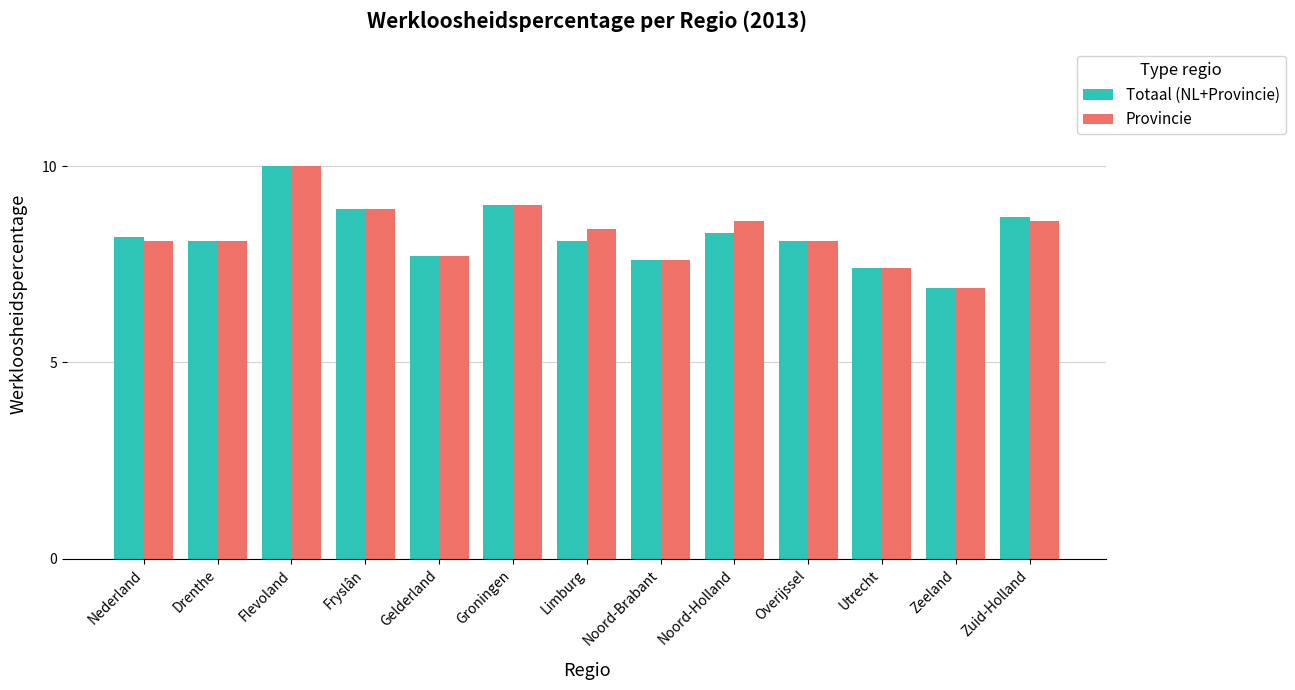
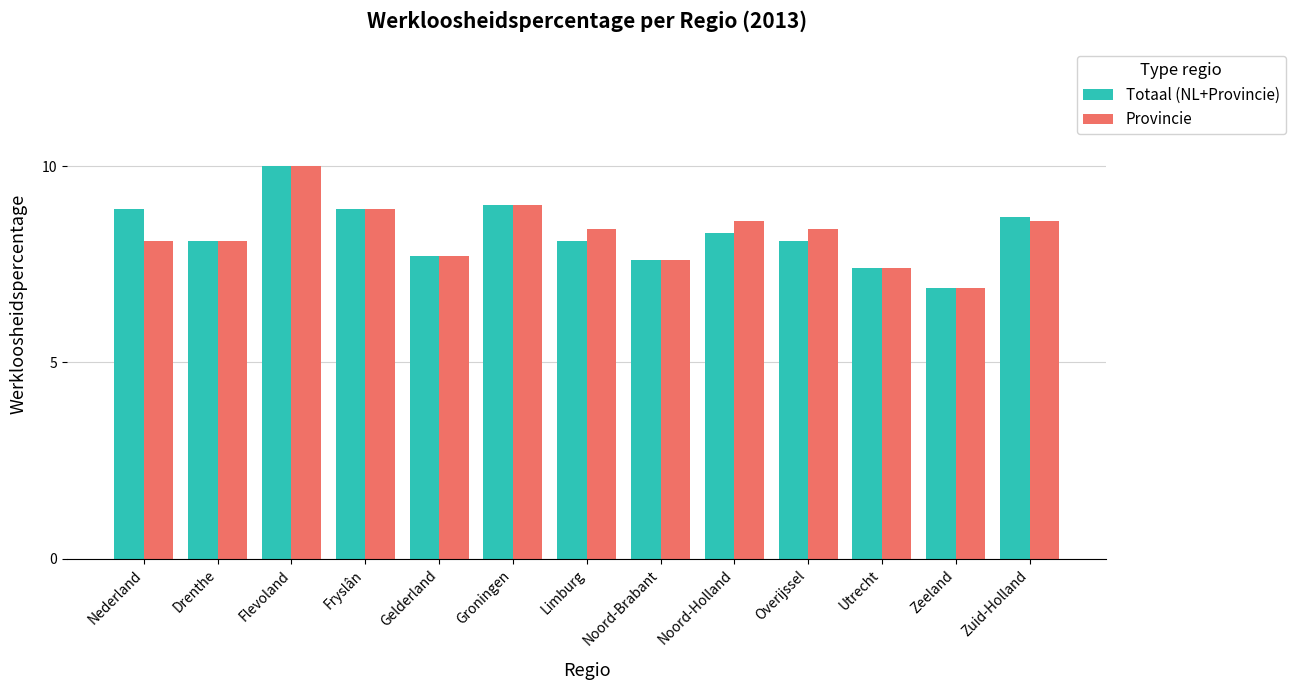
  {
    "Totaal (NL+Provincie)": {
-     "Nederland": 8.2,
+     "Nederland": 8.9,
      "Drenthe": 8.1,
      "Flevoland": 10.0,
      "Fryslân": 8.9,
      "Gelderland": 7.7,
      "Groningen": 9.0,
      "Limburg": 8.1,
      "Noord-Brabant": 7.6,
      "Noord-Holland": 8.3,
      "Overijssel": 8.1,
      "Utrecht": 7.4,
      "Zeeland": 6.9,
      "Zuid-Holland": 8.7
    },
    "Provincie": {
      "Nederland": 8.1,
      "Drenthe": 8.1,
      "Flevoland": 10.0,
      "Fryslân": 8.9,
      "Gelderland": 7.7,
      "Groningen": 9.0,
      "Limburg": 8.4,
      "Noord-Brabant": 7.6,
      "Noord-Holland": 8.6,
-     "Overijssel": 8.1,
+     "Overijssel": 8.4,
      "Utrecht": 7.4,
      "Zeeland": 6.9,
      "Zuid-Holland": 8.6
    }
  }
